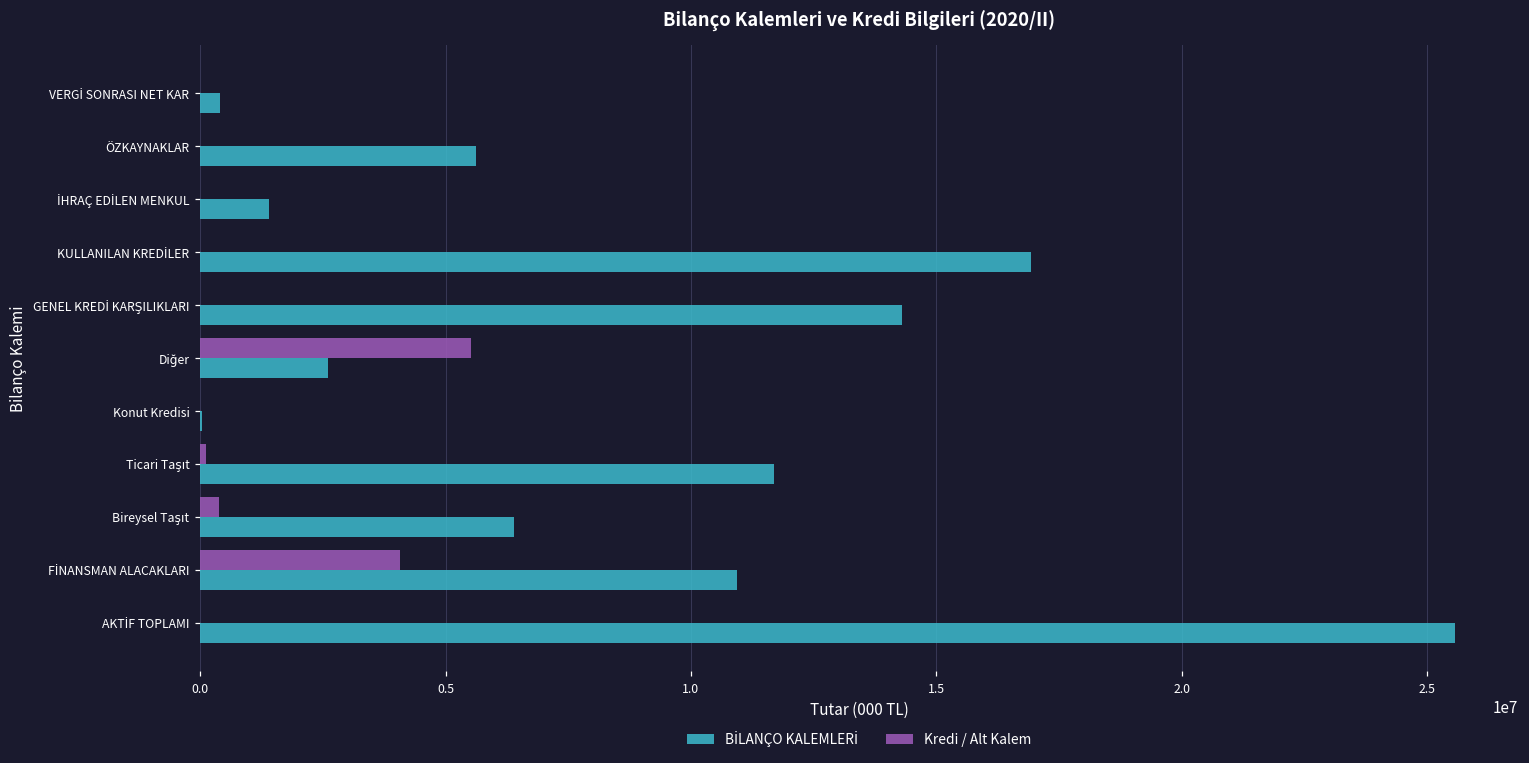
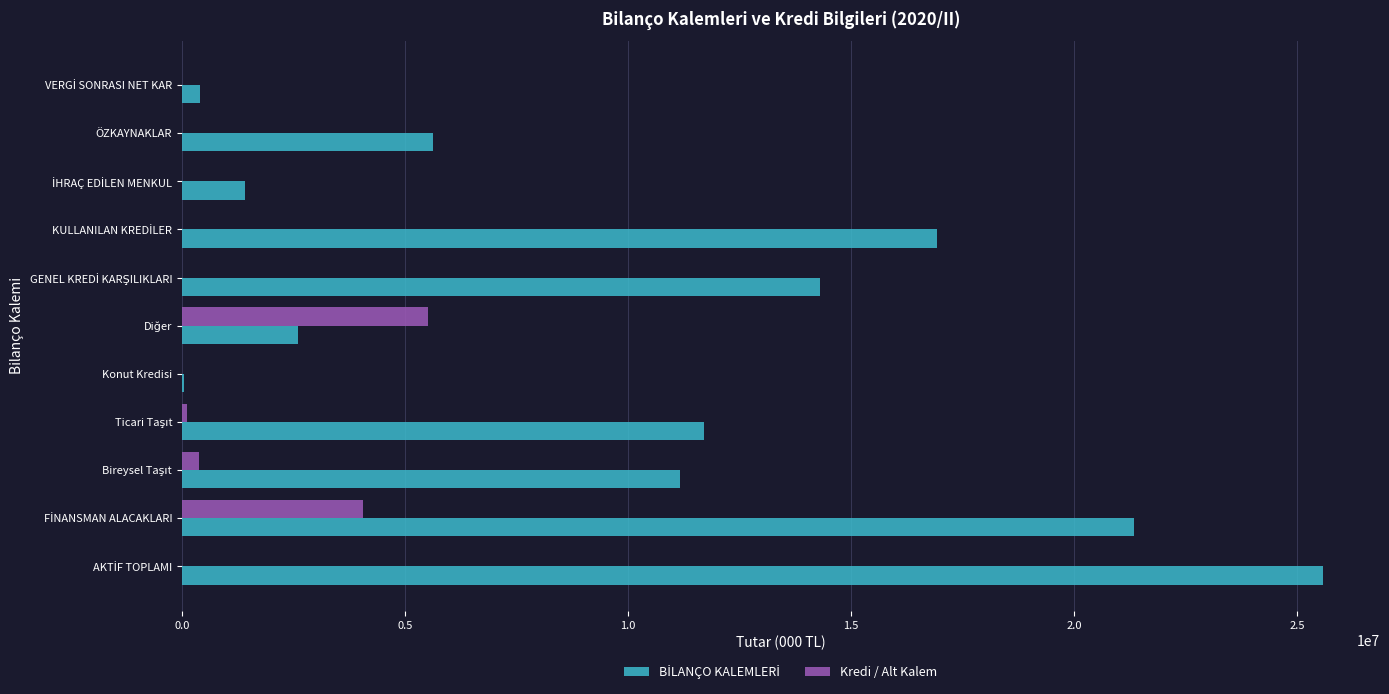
  {
    "BİLANÇO KALEMLERİ": {
      "VERGİ SONRASI NET KAR": 400000,
      "ÖZKAYNAKLAR": 5600000,
      "İHRAÇ EDİLEN MENKUL": 1400000,
      "KULLANILAN KREDİLER": 16900000,
      "GENEL KREDİ KARŞILIKLARI": 14300000,
      "Diğer": 2600000,
      "Ticari Taşıt": 11700000,
-     "Bireysel Taşıt": 6400000,
-     "FİNANSMAN ALACAKLARI": 10900000,
+     "Bireysel Taşıt": 11200000,
+     "FİNANSMAN ALACAKLARI": 21300000,
      "AKTİF TOPLAMI": 25600000
    },
    "Kredi / Alt Kalem": {
      "VERGİ SONRASI NET KAR": 0,
      "ÖZKAYNAKLAR": 0,
      "İHRAÇ EDİLEN MENKUL": 0,
      "KULLANILAN KREDİLER": 0,
      "GENEL KREDİ KARŞILIKLARI": 0,
      "Diğer": 5500000,
      "Ticari Taşıt": 100000,
      "Bireysel Taşıt": 400000,
      "FİNANSMAN ALACAKLARI": 4100000,
      "AKTİF TOPLAMI": 0
    }
  }
